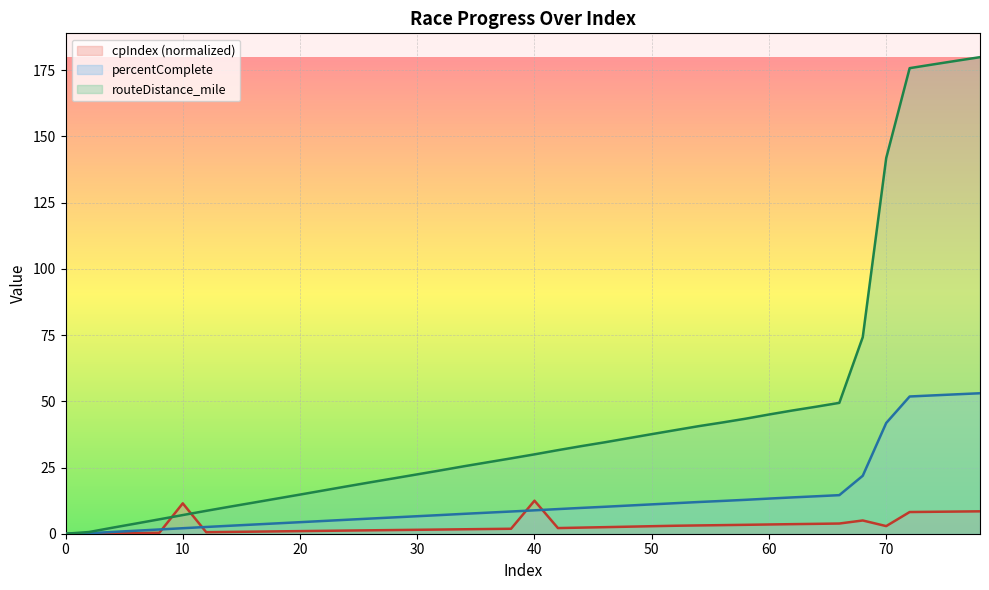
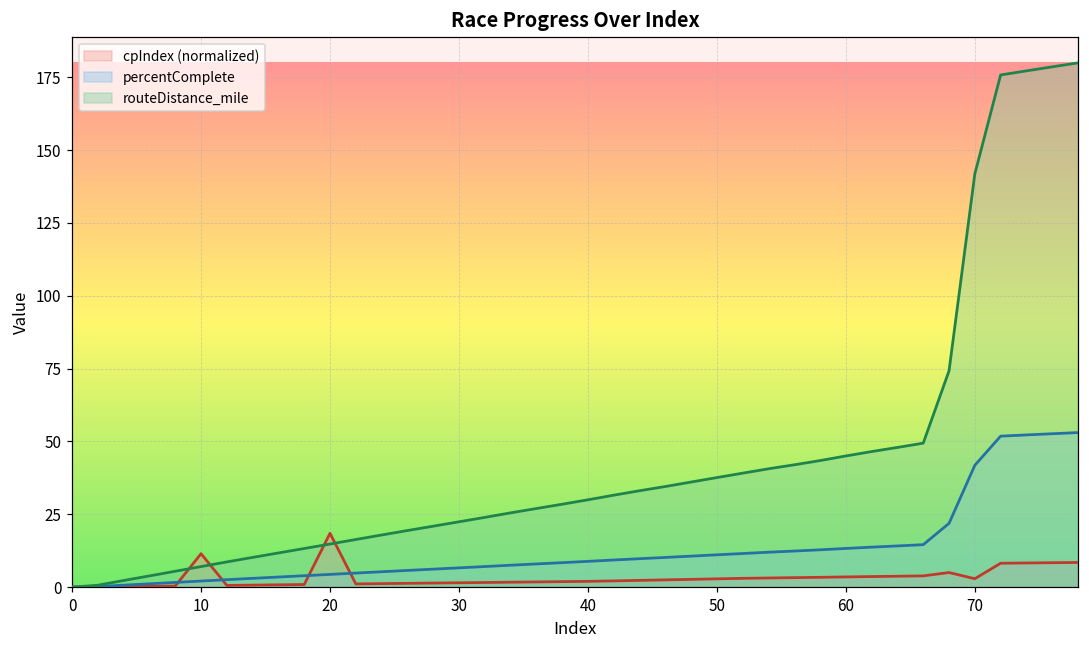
  {
    "cpIndex (normalized)": {
      "10": 11,
-     "20": 1,
+     "20": 18,
      "30": 1,
-     "40": 12,
+     "40": 2,
      "50": 3,
      "60": 3,
      "70": 3
    }
  }
